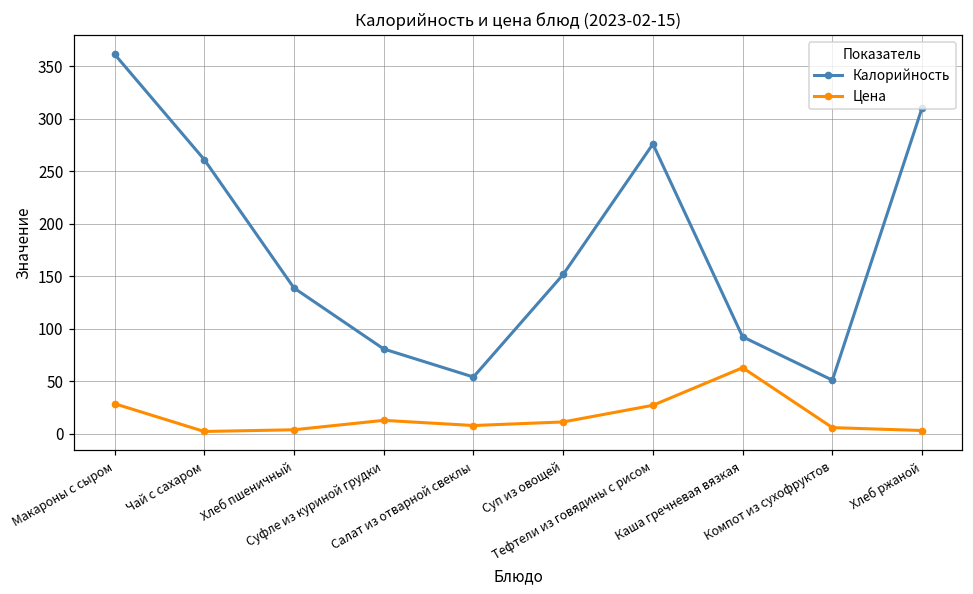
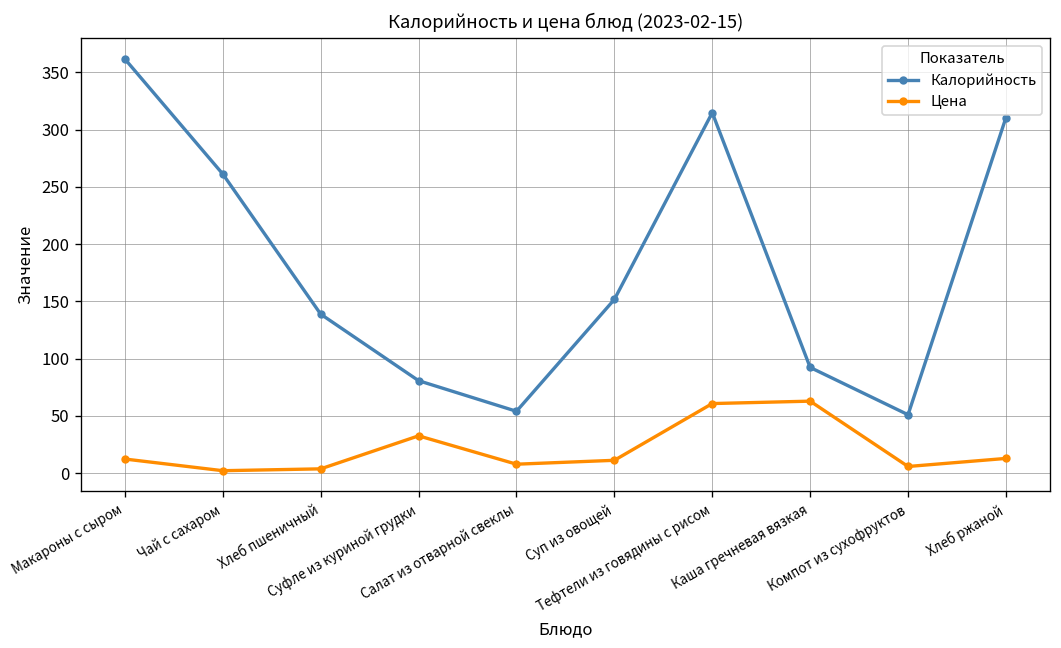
  {
    "Калорийность": {
      "Макароны с сыром": 360,
      "Чай с сахаром": 260,
      "Хлеб пшеничный": 140,
      "Суфле из куриной грудки": 80,
      "Салат из отварной свеклы": 50,
      "Суп из овощей": 150,
-     "Тефтели из говядины с рисом": 280,
+     "Тефтели из говядины с рисом": 310,
      "Каша гречневая вязкая": 90,
      "Компот из сухофруктов": 50
    },
    "Цена": {
-     "Макароны с сыром": 30,
+     "Макароны с сыром": 10,
      "Чай с сахаром": 0,
      "Хлеб пшеничный": 0,
-     "Суфле из куриной грудки": 10,
+     "Суфле из куриной грудки": 30,
      "Салат из отварной свеклы": 10,
      "Суп из овощей": 10,
-     "Тефтели из говядины с рисом": 30,
+     "Тефтели из говядины с рисом": 60,
      "Каша гречневая вязкая": 60,
      "Компот из сухофруктов": 10,
-     "Хлеб ржаной": 0
+     "Хлеб ржаной": 10
    }
  }
